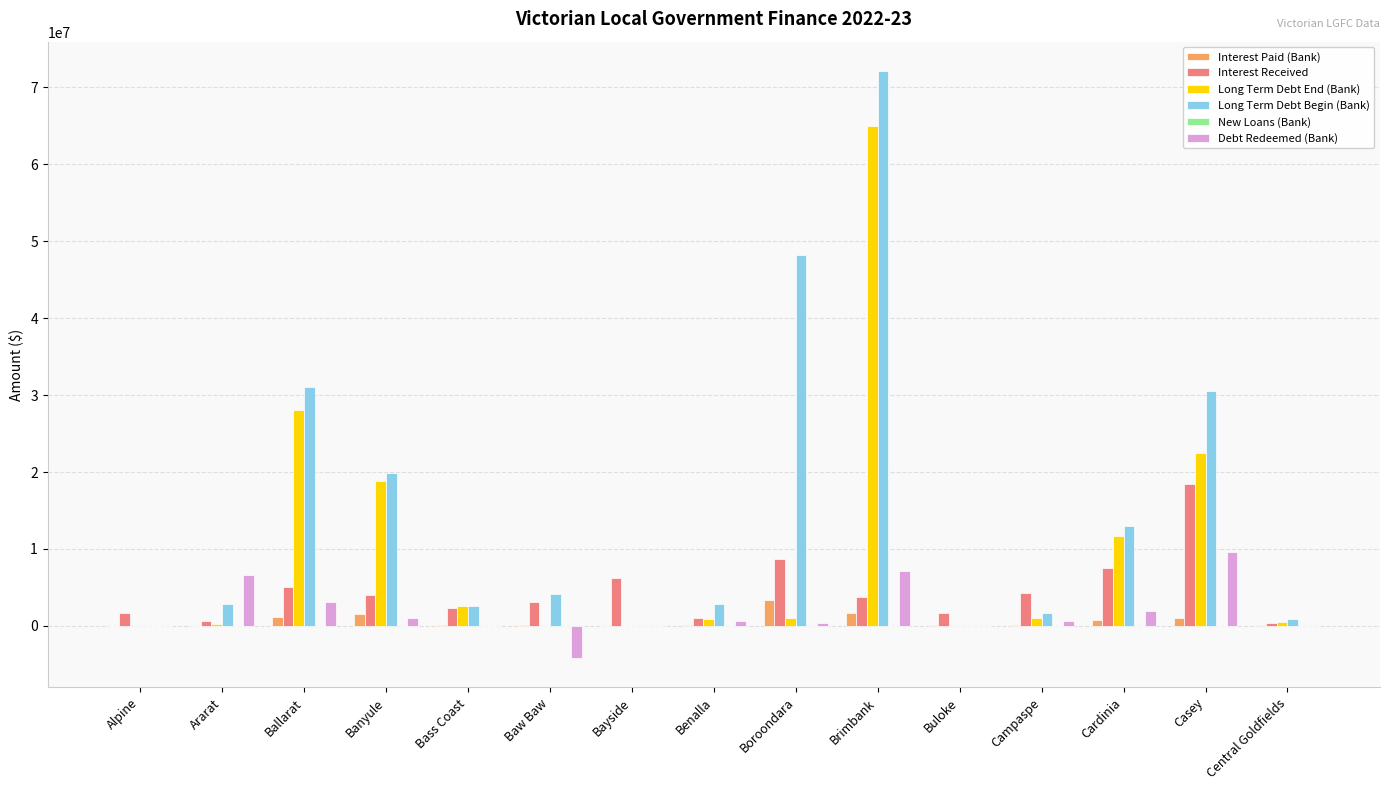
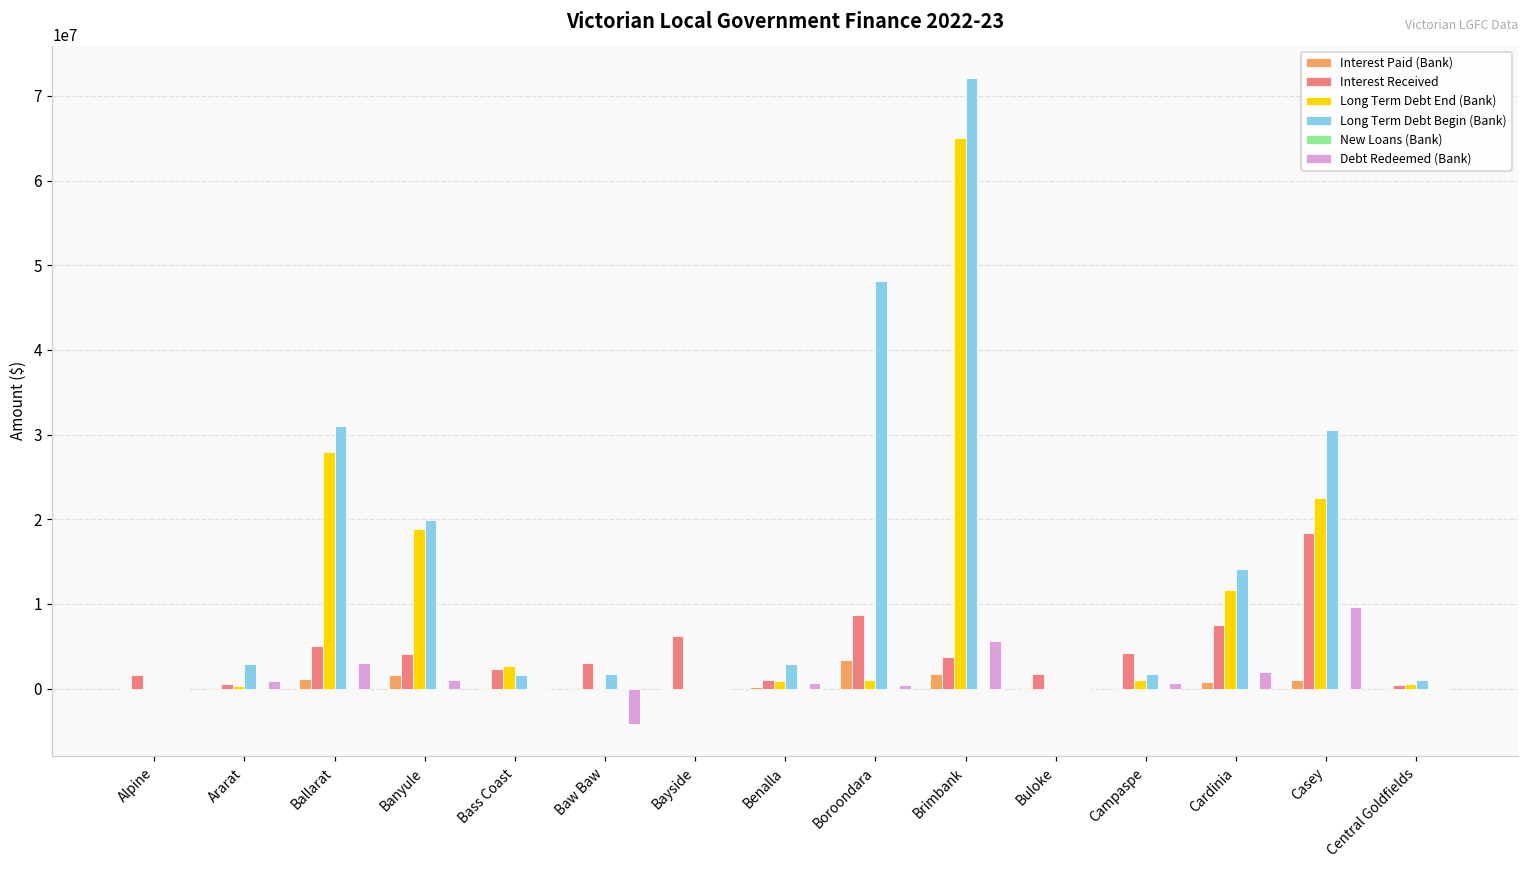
  {
    "Long Term Debt End (Bank)": {
      "Alpine": 0,
      "Ballarat": 28000000,
      "Banyule": 19000000,
      "Bass Coast": 3000000,
      "Baw Baw": 0,
      "Bayside": 0,
      "Benalla": 1000000,
      "Boroondara": 1000000,
      "Brimbank": 65000000,
      "Buloke": 0,
      "Campaspe": 1000000,
      "Cardinia": 12000000,
      "Casey": 23000000,
      "Central Goldfields": 1000000
    },
    "Long Term Debt Begin (Bank)": {
      "Alpine": 0,
      "Ararat": 3000000,
      "Ballarat": 31000000,
      "Banyule": 20000000,
-     "Bass Coast": 3000000,
-     "Baw Baw": 4000000,
+     "Bass Coast": 2000000,
+     "Baw Baw": 2000000,
      "Bayside": 0,
      "Benalla": 3000000,
      "Boroondara": 48000000,
      "Brimbank": 72000000,
      "Buloke": 0,
      "Campaspe": 2000000,
-     "Cardinia": 13000000,
+     "Cardinia": 14000000,
      "Casey": 31000000,
      "Central Goldfields": 1000000
    },
    "New Loans (Bank)": {
      "Alpine": 0,
      "Ararat": 0,
      "Ballarat": 0,
      "Banyule": 0,
      "Bass Coast": 0,
      "Baw Baw": 0,
      "Bayside": 0,
      "Benalla": 0,
      "Boroondara": 0,
      "Brimbank": 0,
      "Buloke": 0,
      "Campaspe": 0,
      "Cardinia": 0,
      "Casey": 0,
      "Central Goldfields": 0
    },
    "Debt Redeemed (Bank)": {
      "Alpine": 0,
-     "Ararat": 7000000,
+     "Ararat": 1000000,
      "Ballarat": 3000000,
      "Banyule": 1000000,
      "Bass Coast": 0,
      "Baw Baw": -4000000,
      "Bayside": 0,
      "Benalla": 1000000,
      "Boroondara": 0,
-     "Brimbank": 7000000,
+     "Brimbank": 6000000,
      "Buloke": 0,
      "Campaspe": 1000000,
      "Cardinia": 2000000,
      "Casey": 10000000,
      "Central Goldfields": 0
    }
  }
